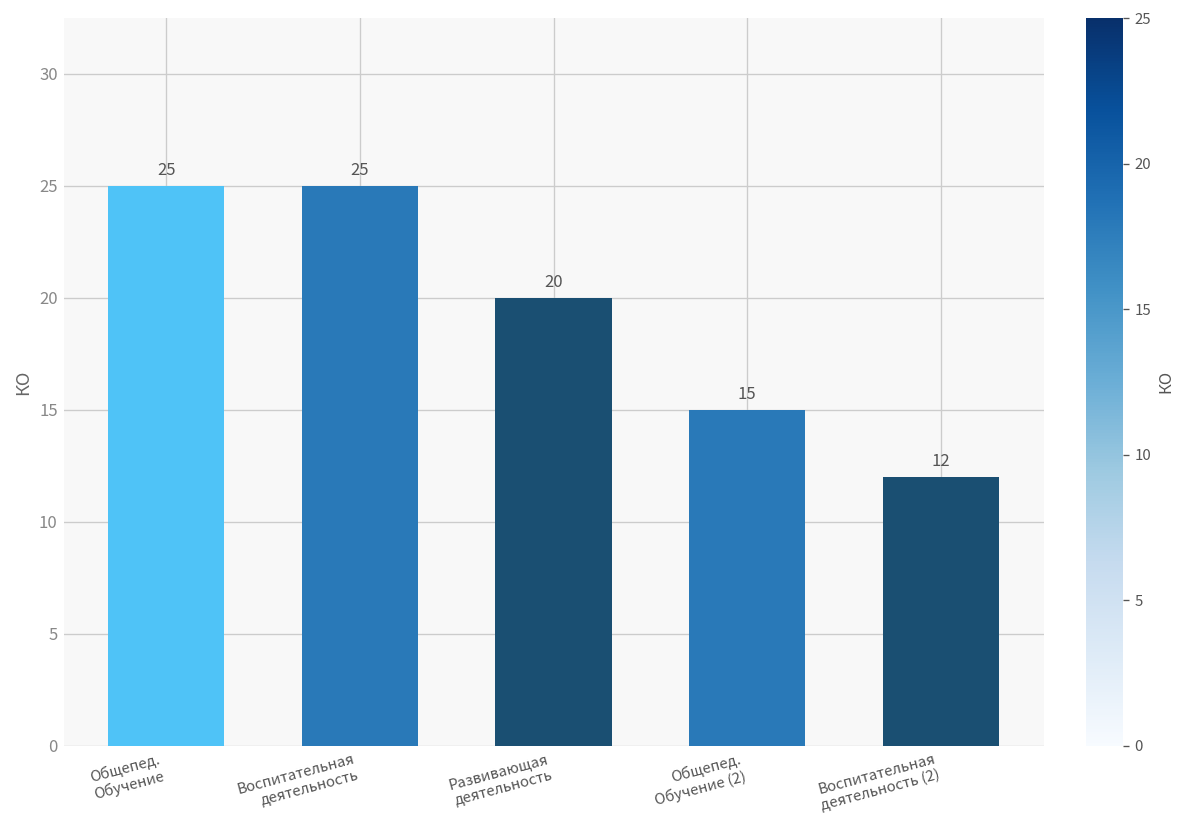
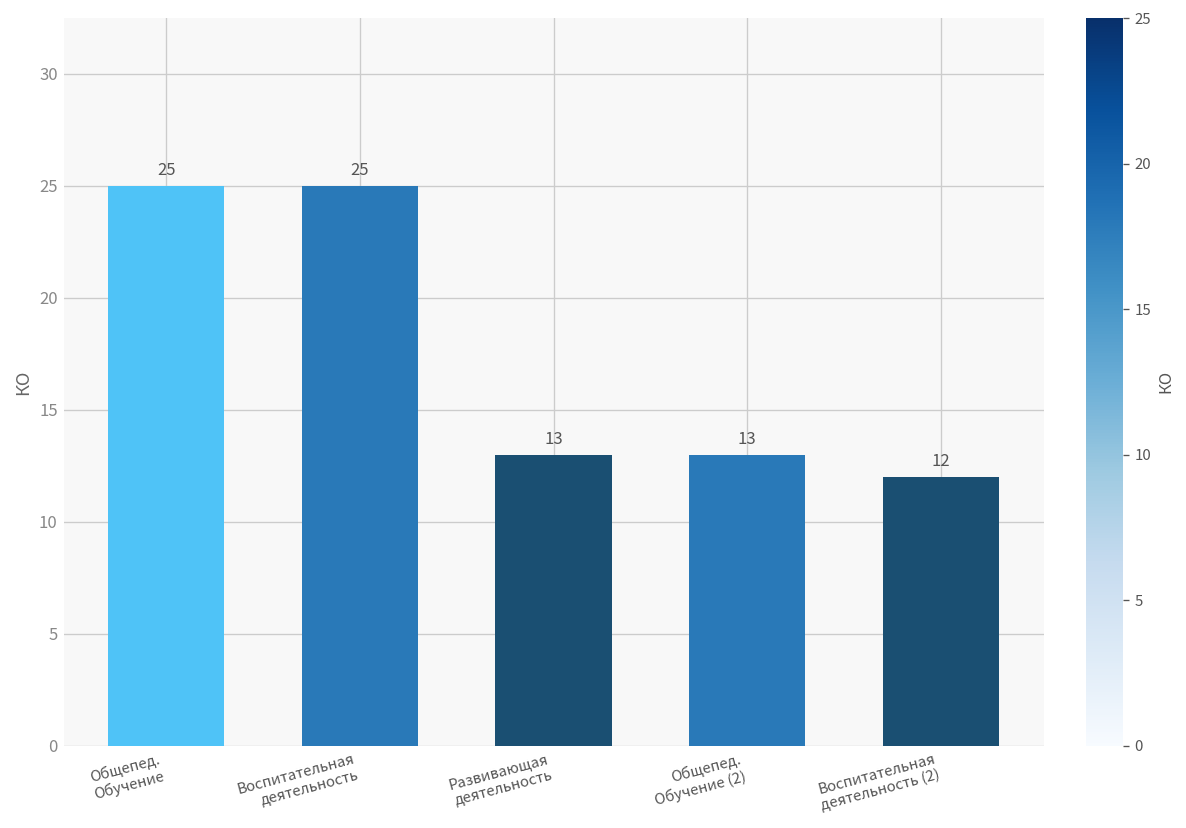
  {
    "Общепед. Обучение": 25,
    "Воспитательная деятельность": 25,
-   "Развивающая деятельность": 20,
-   "Общепед. Обучение (2)": 15,
+   "Развивающая деятельность": 13,
+   "Общепед. Обучение (2)": 13,
    "Воспитательная деятельность (2)": 12
  }
